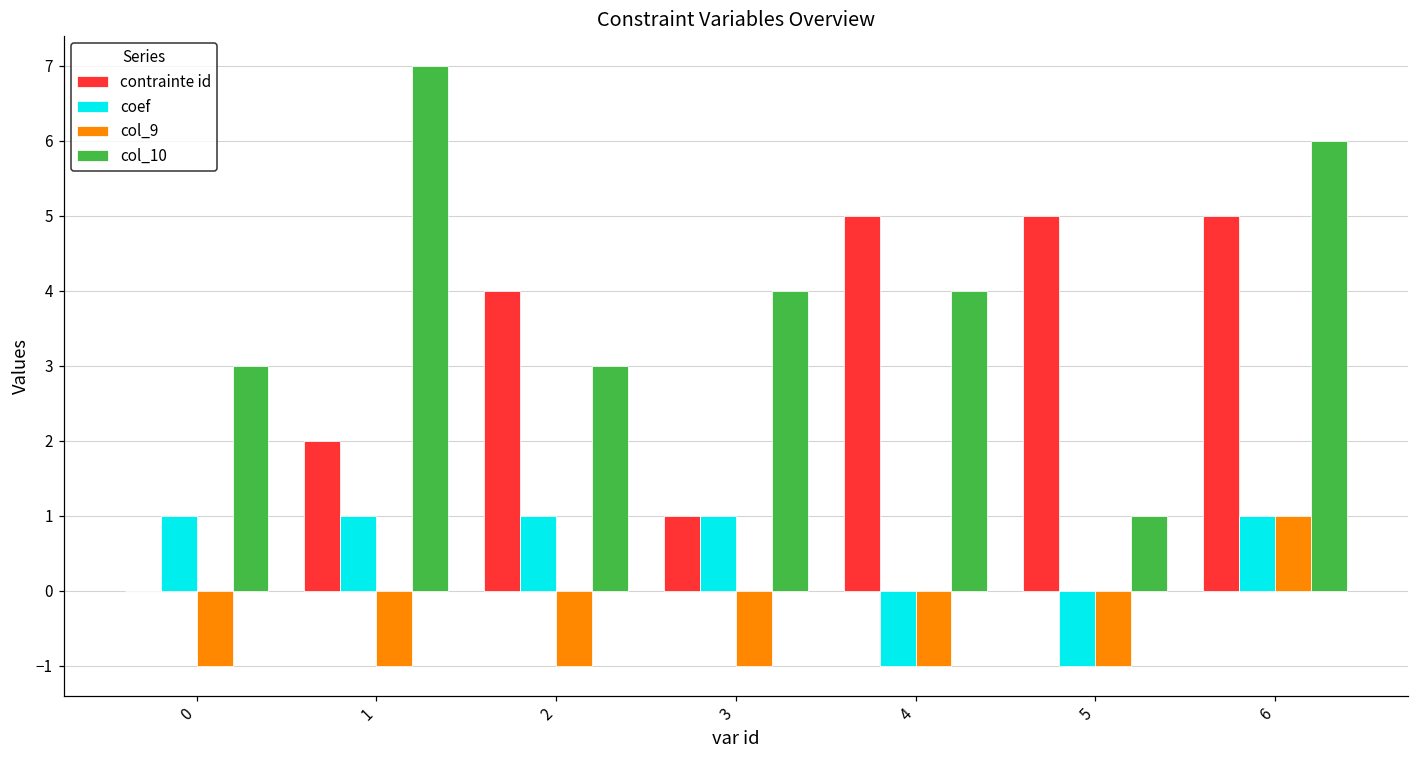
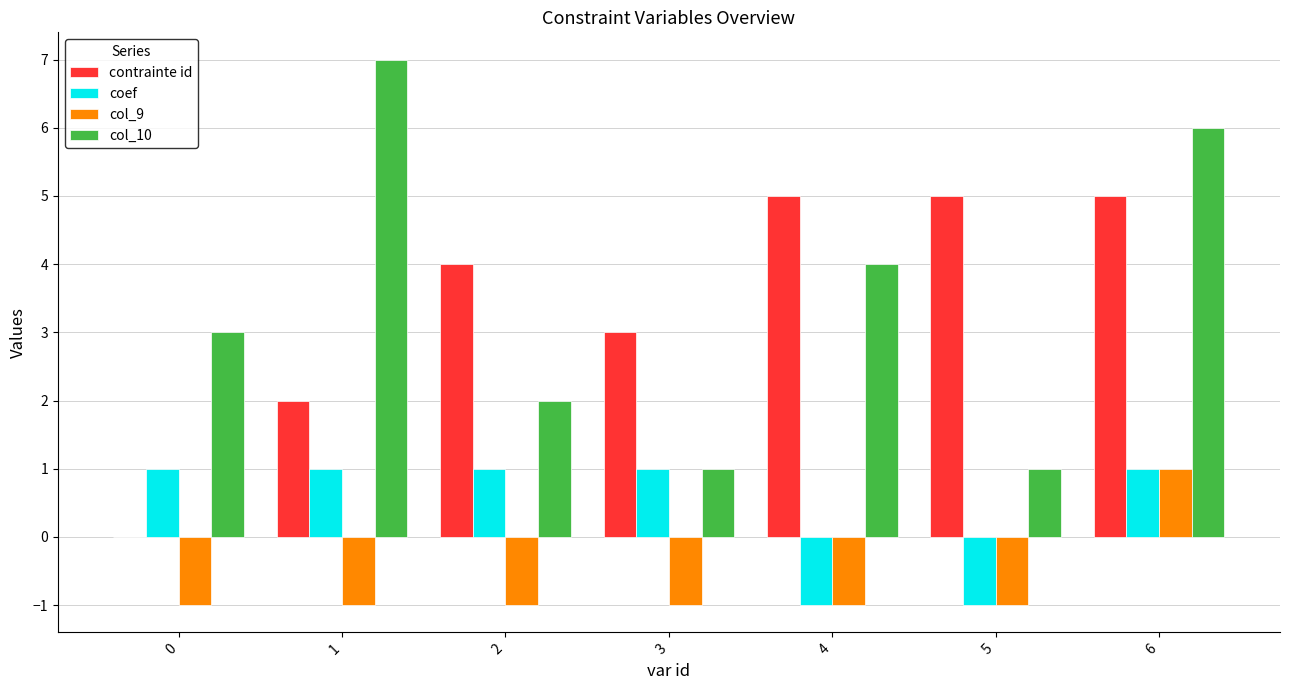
  {
    "contrainte id": {
      "0": 0,
      "1": 2,
      "2": 4,
-     "3": 1,
+     "3": 3,
      "4": 5,
      "5": 5,
      "6": 5
    },
    "coef": {
      "0": 1,
      "1": 1,
      "2": 1,
      "3": 1,
      "4": -1,
      "5": -1,
      "6": 1
    },
    "col_9": {
      "0": -1,
      "1": -1,
      "2": -1,
      "3": -1,
      "4": -1,
      "5": -1,
      "6": 1
    },
    "col_10": {
      "0": 3,
      "1": 7,
-     "2": 3,
-     "3": 4,
+     "2": 2,
+     "3": 1,
      "4": 4,
      "5": 1,
      "6": 6
    }
  }
